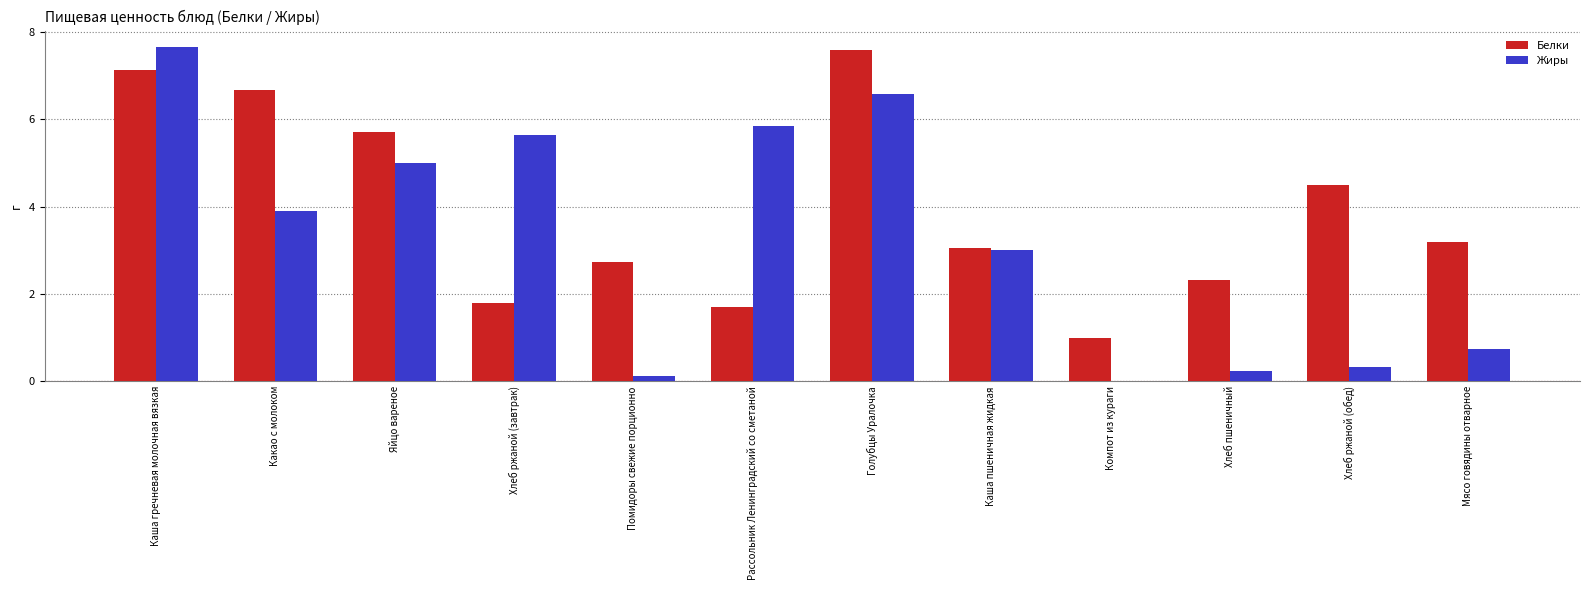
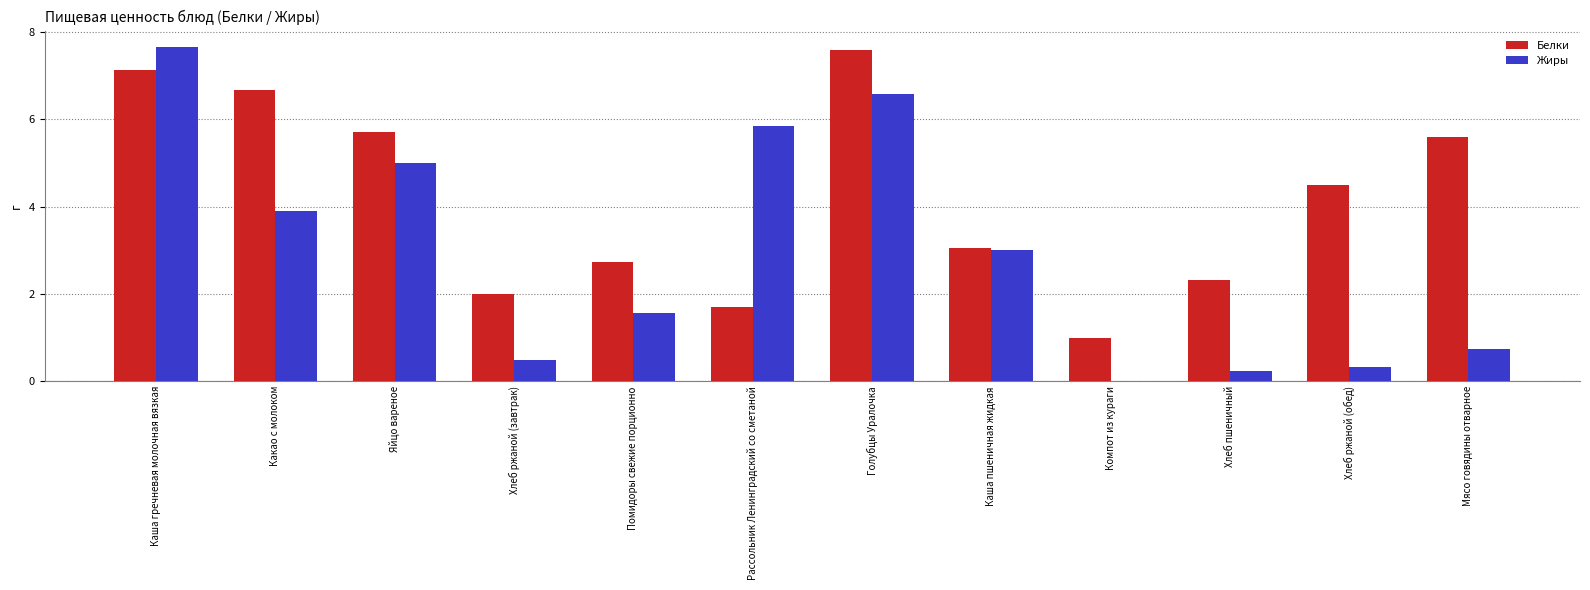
  {
    "Белки": {
      "Каша гречневая молочная вязкая": 7.1,
      "Какао с молоком": 6.7,
      "Яйцо вареное": 5.7,
-     "Хлеб ржаной (завтрак)": 1.8,
+     "Хлеб ржаной (завтрак)": 2.0,
      "Помидоры свежие порционно": 2.7,
      "Рассольник Ленинградский со сметаной": 1.7,
      "Голубцы Уралочка": 7.6,
      "Каша пшеничная жидкая": 3.1,
      "Компот из кураги": 1.0,
      "Хлеб пшеничный": 2.3,
      "Хлеб ржаной (обед)": 4.5,
-     "Мясо говядины отварное": 3.2
+     "Мясо говядины отварное": 5.6
    },
    "Жиры": {
      "Каша гречневая молочная вязкая": 7.7,
      "Какао с молоком": 3.9,
      "Яйцо вареное": 5.0,
-     "Хлеб ржаной (завтрак)": 5.6,
-     "Помидоры свежие порционно": 0.1,
+     "Хлеб ржаной (завтрак)": 0.5,
+     "Помидоры свежие порционно": 1.6,
      "Рассольник Ленинградский со сметаной": 5.8,
      "Голубцы Уралочка": 6.6,
      "Каша пшеничная жидкая": 3.0,
      "Компот из кураги": 0.0,
      "Хлеб пшеничный": 0.2,
      "Хлеб ржаной (обед)": 0.3,
      "Мясо говядины отварное": 0.8
    }
  }
